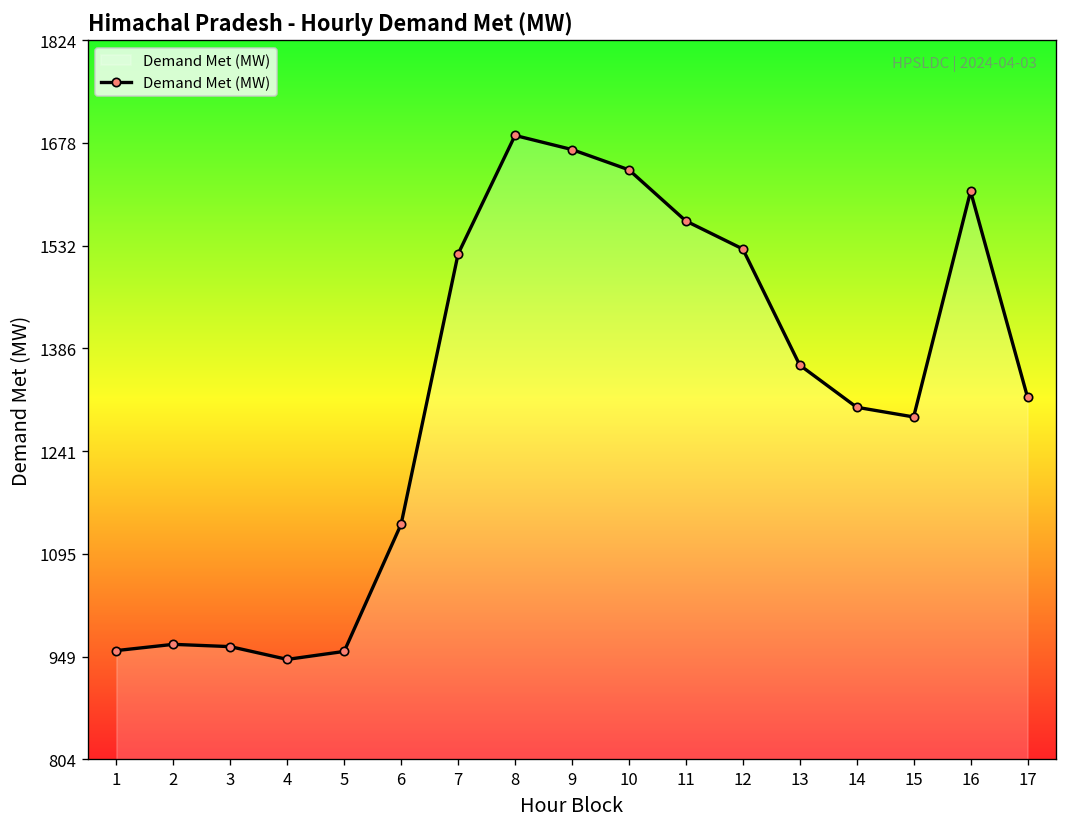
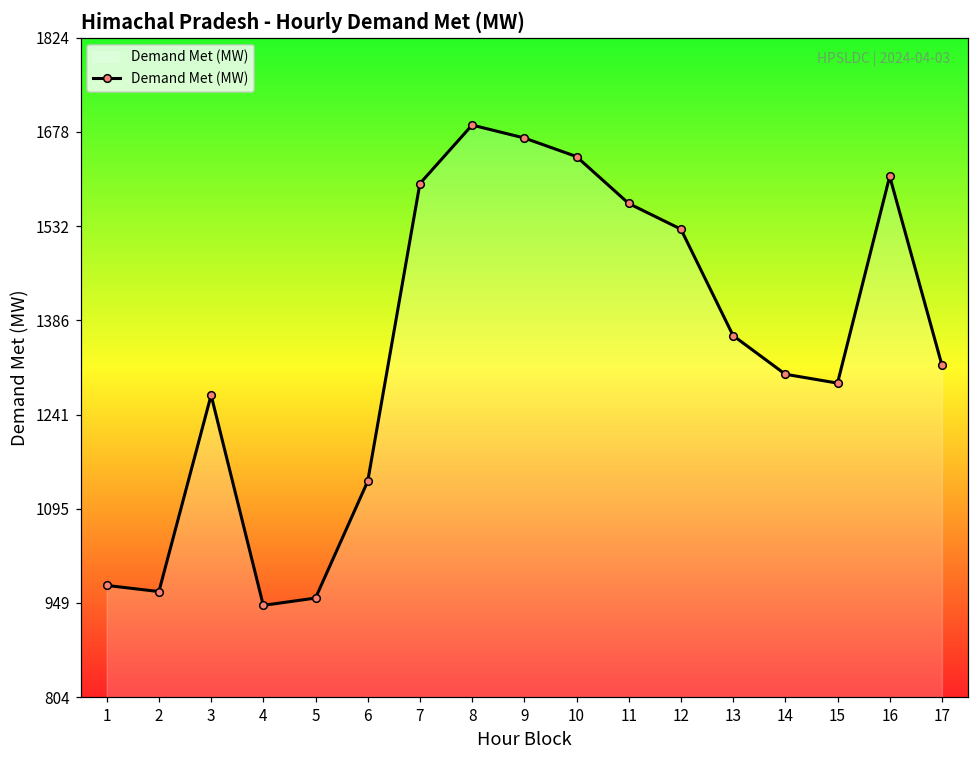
  {
-   "1": 960,
+   "1": 980,
    "2": 970,
-   "3": 960,
+   "3": 1270,
    "4": 950,
    "5": 960,
    "6": 1140,
-   "7": 1520,
+   "7": 1600,
    "8": 1690,
    "9": 1670,
    "10": 1640,
    "11": 1570,
    "12": 1530,
    "13": 1360,
    "14": 1300,
    "15": 1290,
    "16": 1610,
    "17": 1320
  }
